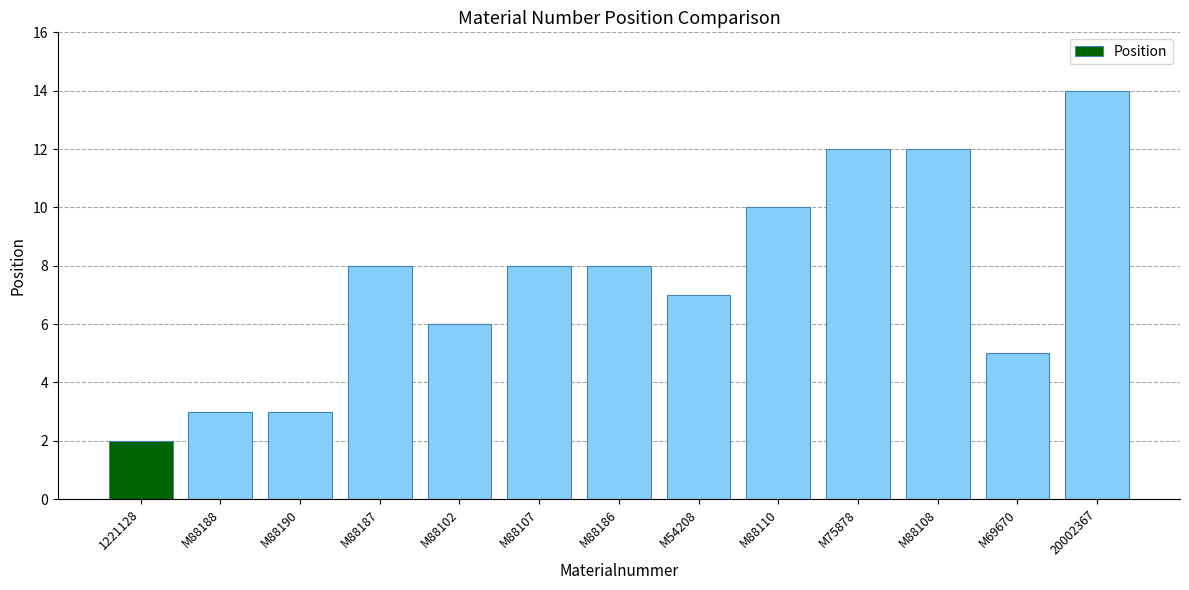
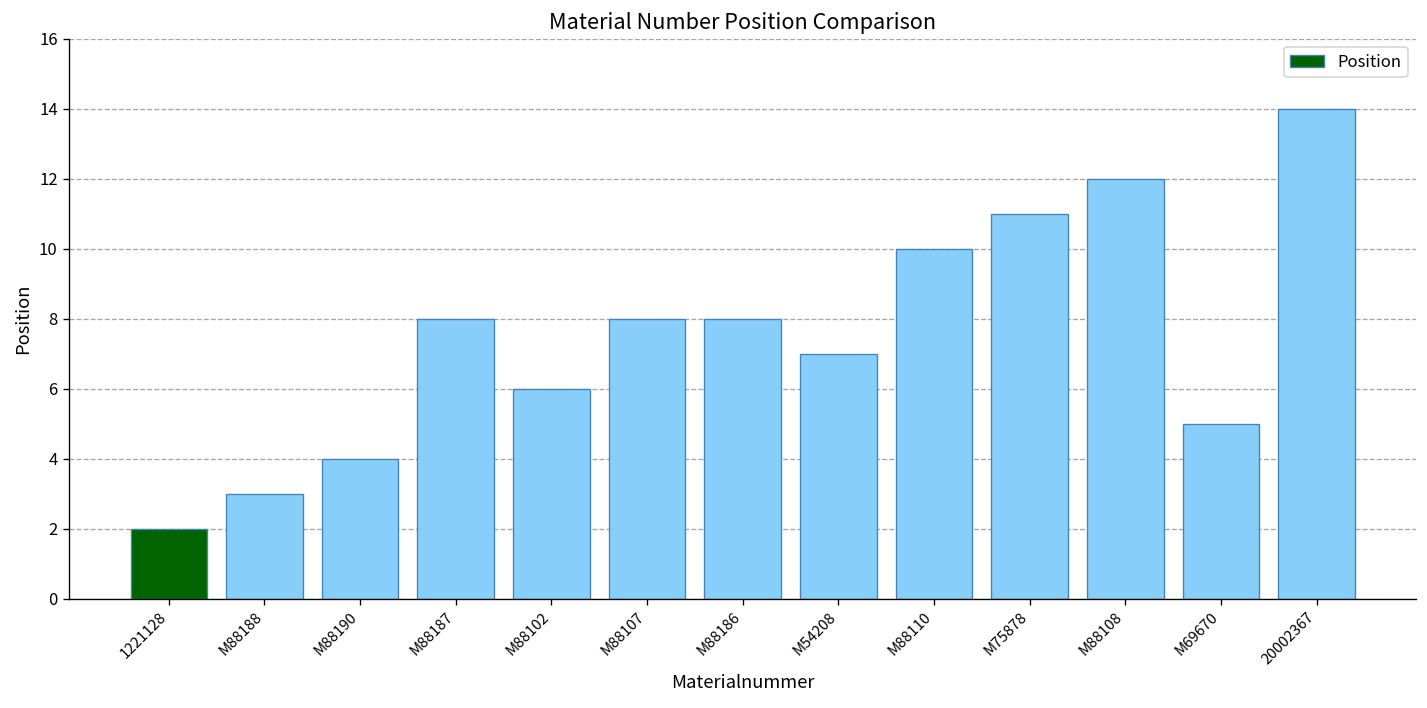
  {
    "1221128": 2,
    "M88188": 3,
-   "M88190": 3,
+   "M88190": 4,
    "M88187": 8,
    "M88102": 6,
    "M88107": 8,
    "M88186": 8,
    "M54208": 7,
    "M88110": 10,
-   "M75878": 12,
+   "M75878": 11,
    "M88108": 12,
    "M69670": 5,
    "20002367": 14
  }
